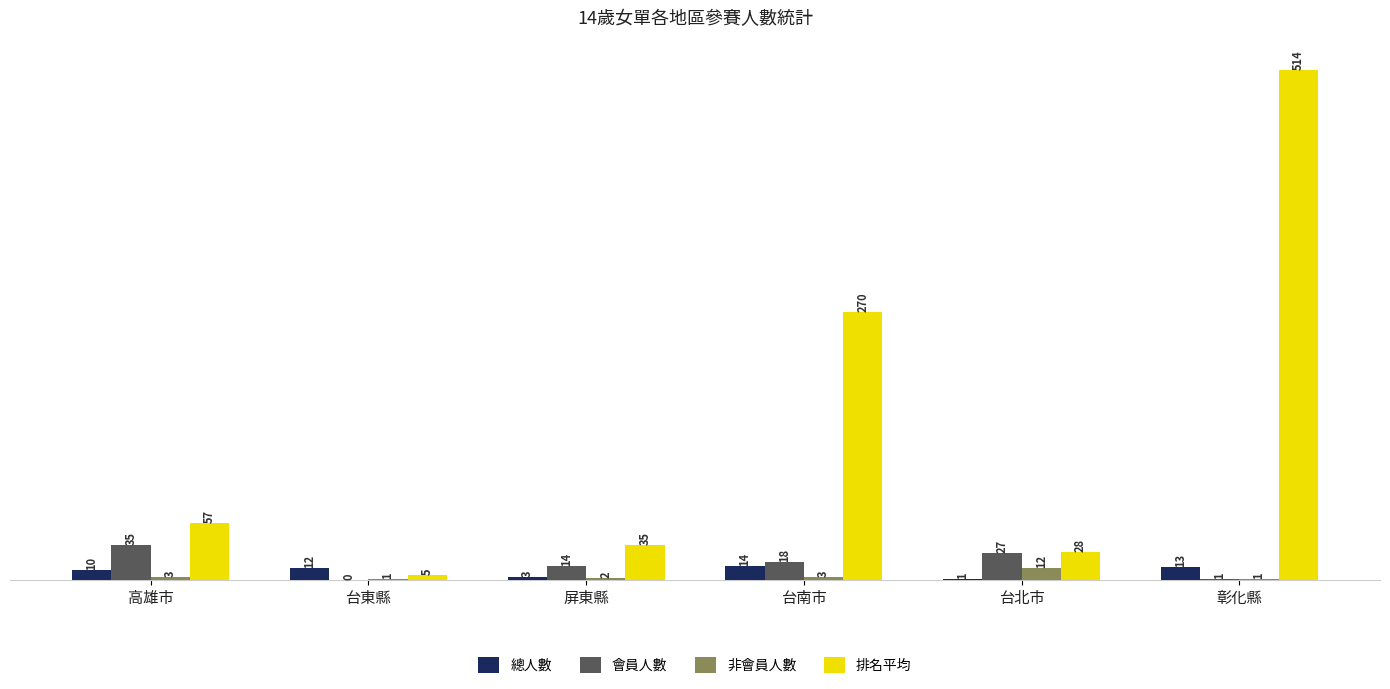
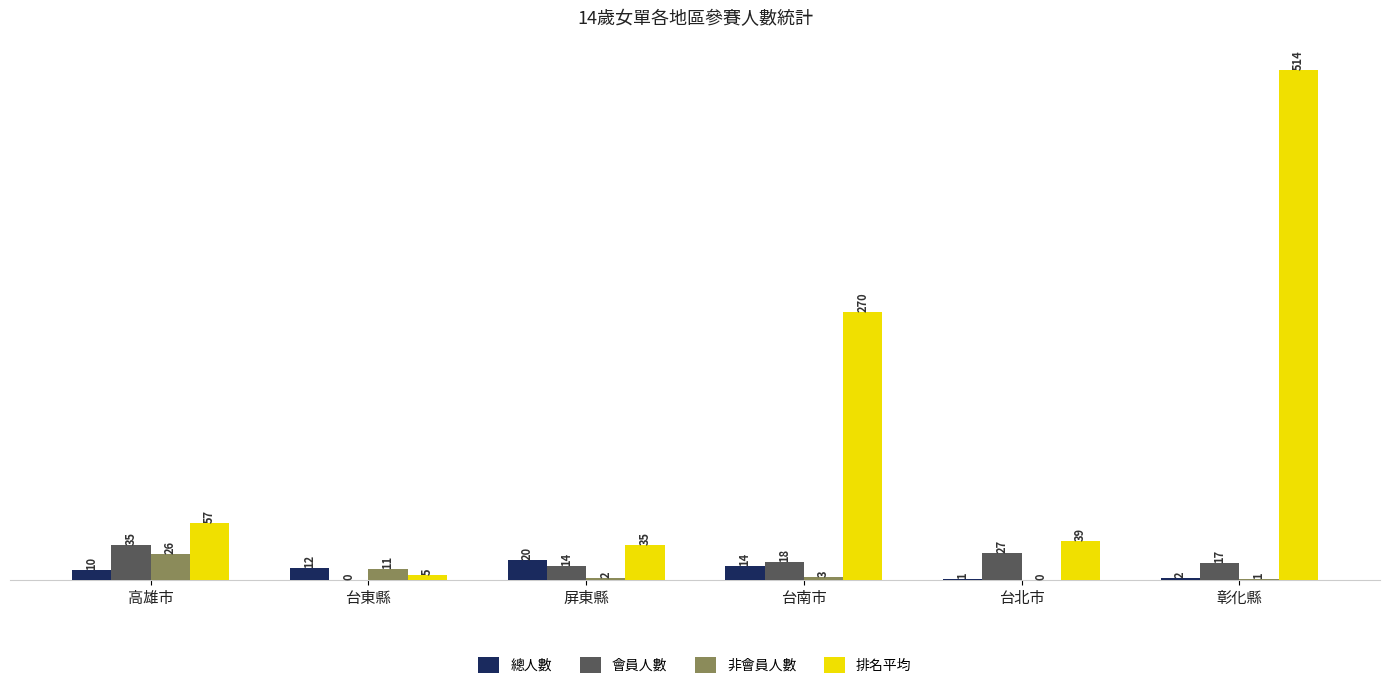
  {
    "總人數": {
      "高雄市": 10,
      "台東縣": 12,
-     "屏東縣": 3,
+     "屏東縣": 20,
      "台南市": 14,
      "台北市": 1,
-     "彰化縣": 13
+     "彰化縣": 2
    },
    "會員人數": {
      "高雄市": 35,
      "台東縣": 0,
      "屏東縣": 14,
      "台南市": 18,
      "台北市": 27,
-     "彰化縣": 1
+     "彰化縣": 17
    },
    "非會員人數": {
-     "高雄市": 3,
-     "台東縣": 1,
+     "高雄市": 26,
+     "台東縣": 11,
      "屏東縣": 2,
      "台南市": 3,
-     "台北市": 12,
+     "台北市": 0,
      "彰化縣": 1
    },
    "排名平均": {
      "高雄市": 57,
      "台東縣": 5,
      "屏東縣": 35,
      "台南市": 270,
-     "台北市": 28,
+     "台北市": 39,
      "彰化縣": 514
    }
  }
